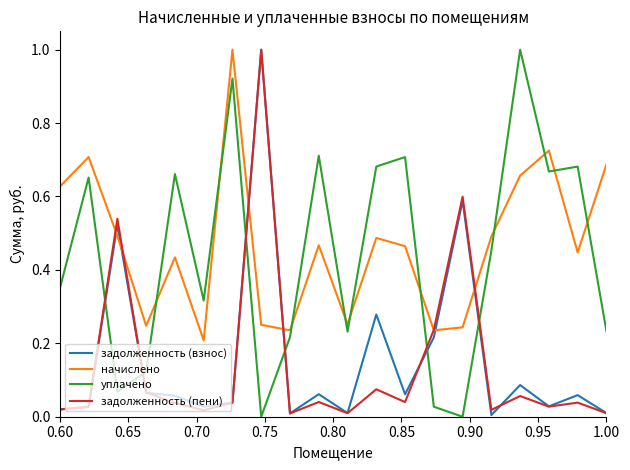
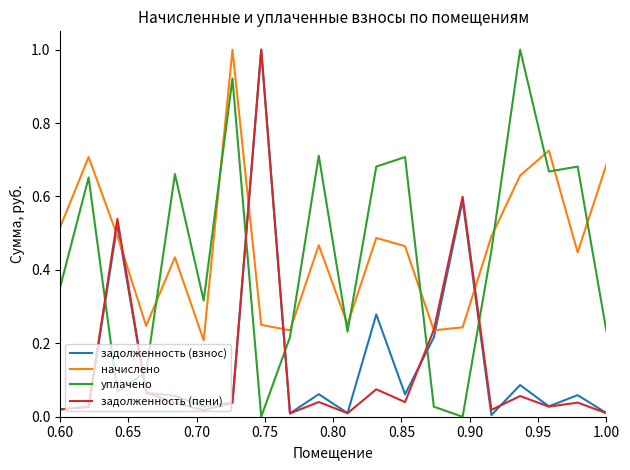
  {
    "начислено": {
-     "0.60": 0.63,
+     "0.60": 0.51,
      "1.00": 0.69
    },
    "уплачено": {
      "0.60": 0.35,
      "1.00": 0.23
    }
  }
